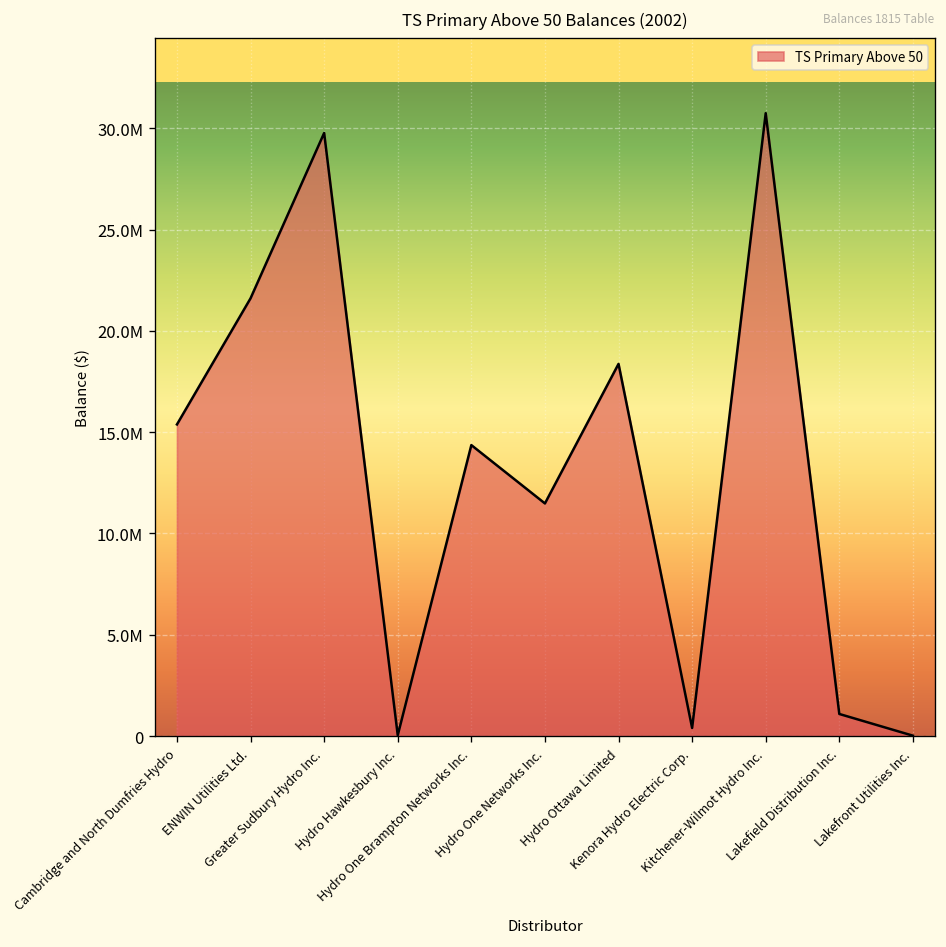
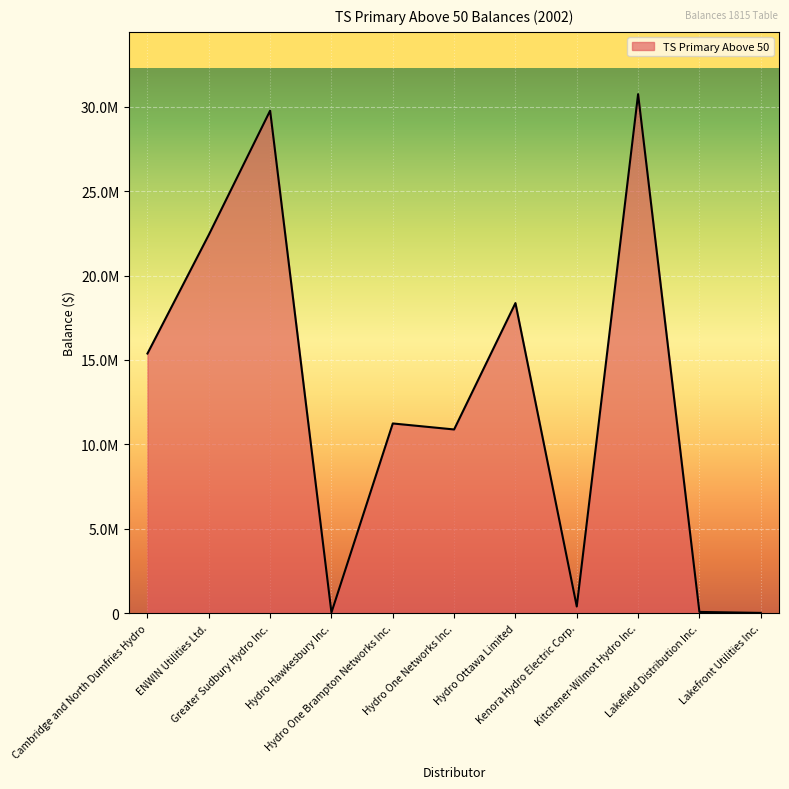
  {
    "Cambridge and North Dumfries Hydro": 15400000,
-   "ENWIN Utilities Ltd.": 21600000,
+   "ENWIN Utilities Ltd.": 22400000,
    "Greater Sudbury Hydro Inc.": 29800000,
    "Hydro Hawkesbury Inc.": 0,
-   "Hydro One Brampton Networks Inc.": 14400000,
-   "Hydro One Networks Inc.": 11500000,
+   "Hydro One Brampton Networks Inc.": 11200000,
+   "Hydro One Networks Inc.": 10900000,
    "Hydro Ottawa Limited": 18400000,
    "Kenora Hydro Electric Corp.": 400000,
    "Kitchener-Wilmot Hydro Inc.": 30700000,
-   "Lakefield Distribution Inc.": 1100000,
+   "Lakefield Distribution Inc.": 100000,
    "Lakefront Utilities Inc.": 0
  }
